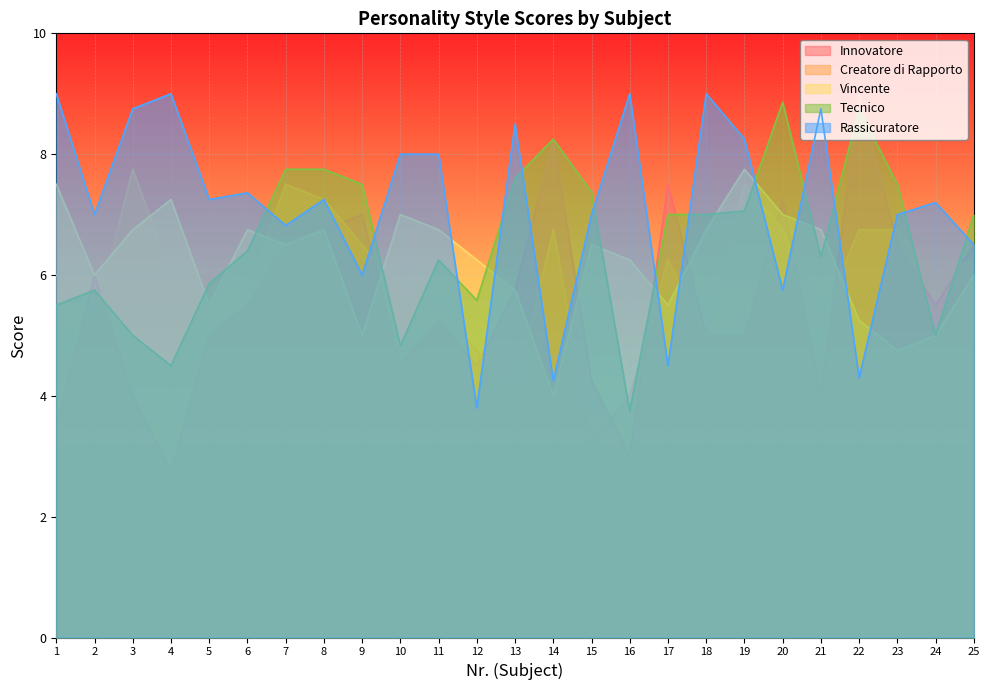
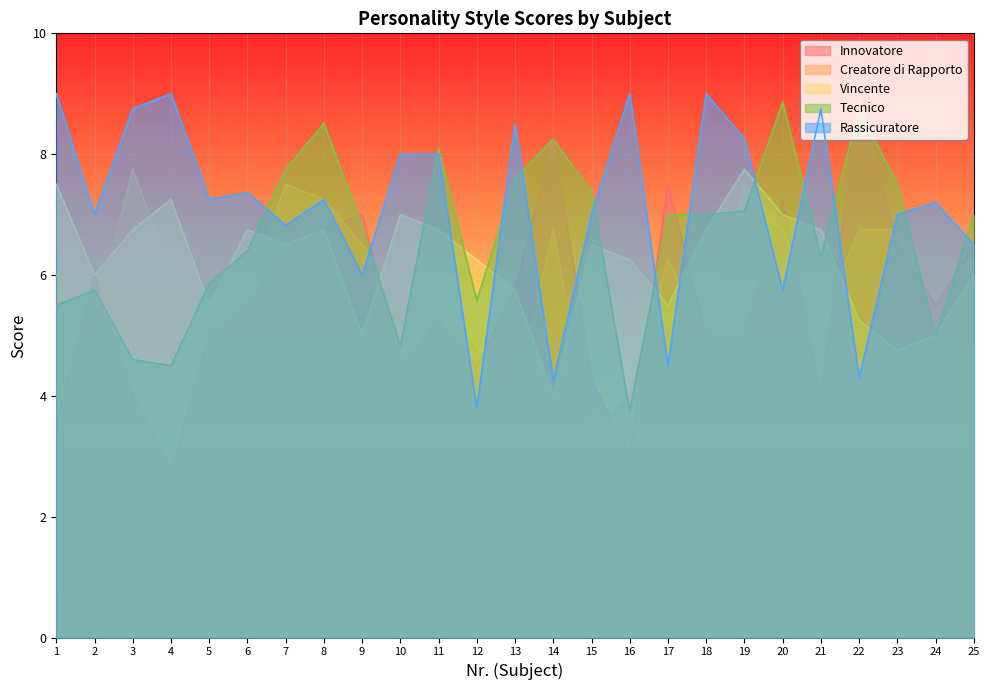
  {
    "Tecnico": {
      "1": 5.5,
      "2": 5.8,
-     "3": 5.0,
+     "3": 4.6,
      "4": 4.5,
      "5": 5.9,
      "6": 6.4,
      "7": 7.8,
-     "8": 7.8,
-     "9": 7.5,
+     "8": 8.5,
+     "9": 6.8,
      "10": 4.8,
-     "11": 6.3,
+     "11": 8.1,
      "12": 5.6,
      "13": 7.6,
      "15": 7.4,
      "16": 3.8,
      "17": 7.0,
      "18": 7.0,
      "19": 7.1,
      "20": 8.9,
      "21": 6.3,
      "23": 7.5,
      "25": 7.0
    },
    "Rassicuratore": {
      "1": 9.0,
      "2": 7.0,
      "3": 8.8,
      "4": 9.0,
      "5": 7.3,
      "6": 7.4,
      "7": 6.8,
      "9": 6.0,
      "10": 8.0,
      "11": 8.0,
      "12": 3.8,
      "13": 8.5,
      "14": 4.3,
      "15": 7.0,
      "16": 9.0,
      "17": 4.5,
      "18": 9.0,
      "19": 8.3,
      "20": 5.8,
      "22": 4.3,
      "23": 7.0,
      "24": 7.2
    }
  }
